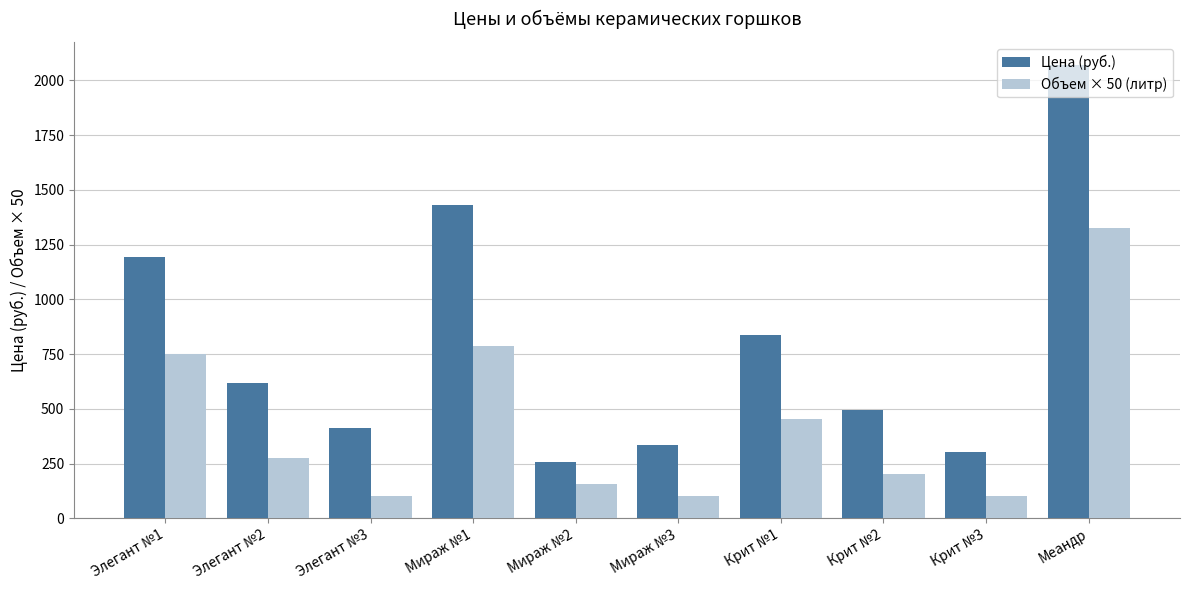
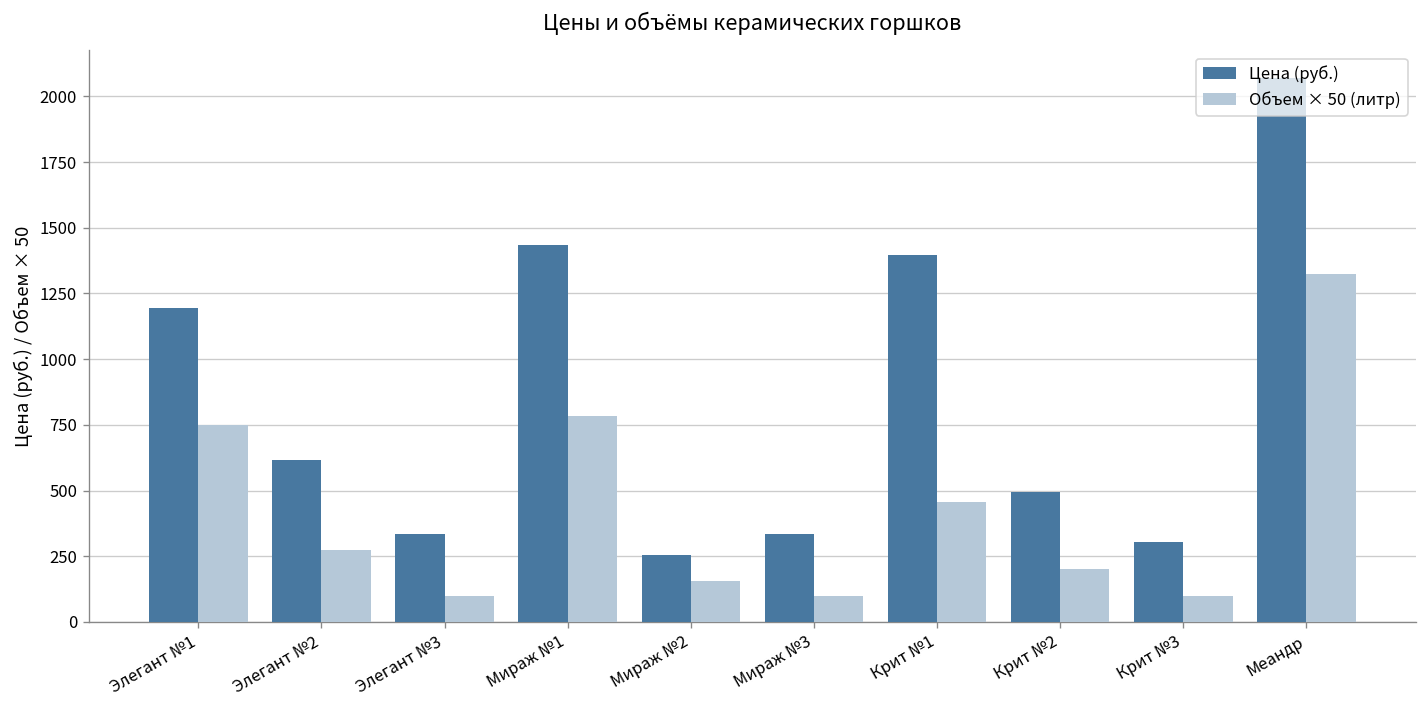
  {
    "Цена (руб.)": {
      "Элегант №1": 1190,
      "Элегант №2": 620,
-     "Элегант №3": 410,
+     "Элегант №3": 330,
      "Мираж №1": 1430,
      "Мираж №2": 260,
      "Мираж №3": 340,
-     "Крит №1": 840,
+     "Крит №1": 1400,
      "Крит №2": 500,
      "Крит №3": 300
    },
    "Объем × 50 (литр)": {
      "Элегант №1": 750,
      "Элегант №2": 280,
      "Элегант №3": 100,
      "Мираж №1": 790,
      "Мираж №2": 160,
      "Мираж №3": 100,
      "Крит №1": 460,
      "Крит №2": 200,
      "Крит №3": 100,
      "Меандр": 1330
    }
  }
